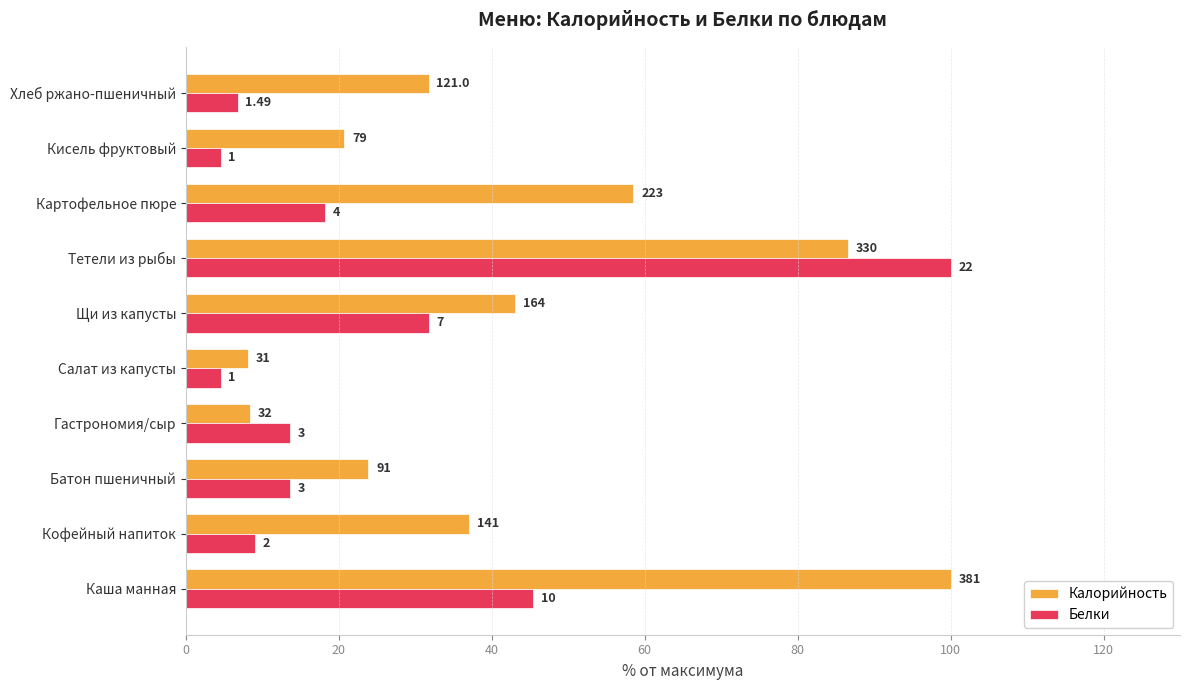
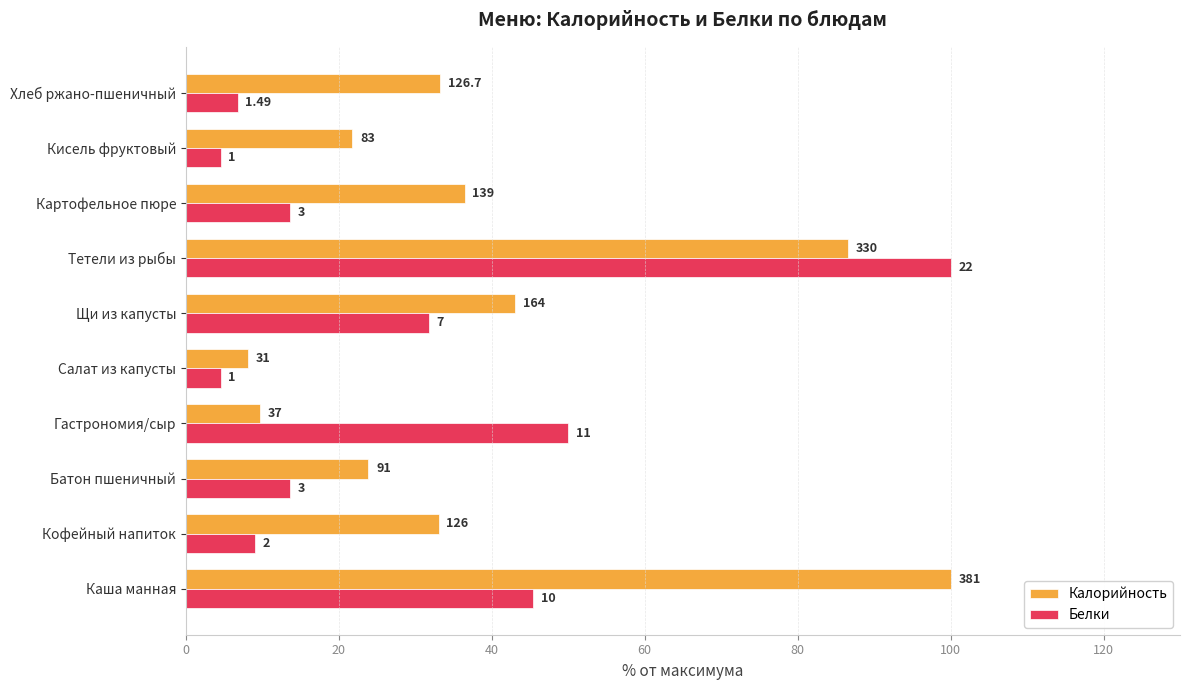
  {
    "Калорийность": {
-     "Хлеб ржано-пшеничный": 121.0,
-     "Кисель фруктовый": 79,
-     "Картофельное пюре": 223,
-     "Гастрономия/сыр": 32,
-     "Кофейный напиток": 141
+     "Хлеб ржано-пшеничный": 126.7,
+     "Кисель фруктовый": 83,
+     "Картофельное пюре": 139,
+     "Гастрономия/сыр": 37,
+     "Кофейный напиток": 126
    },
    "Белки": {
-     "Картофельное пюре": 4,
-     "Гастрономия/сыр": 3
+     "Картофельное пюре": 3,
+     "Гастрономия/сыр": 11
    }
  }
